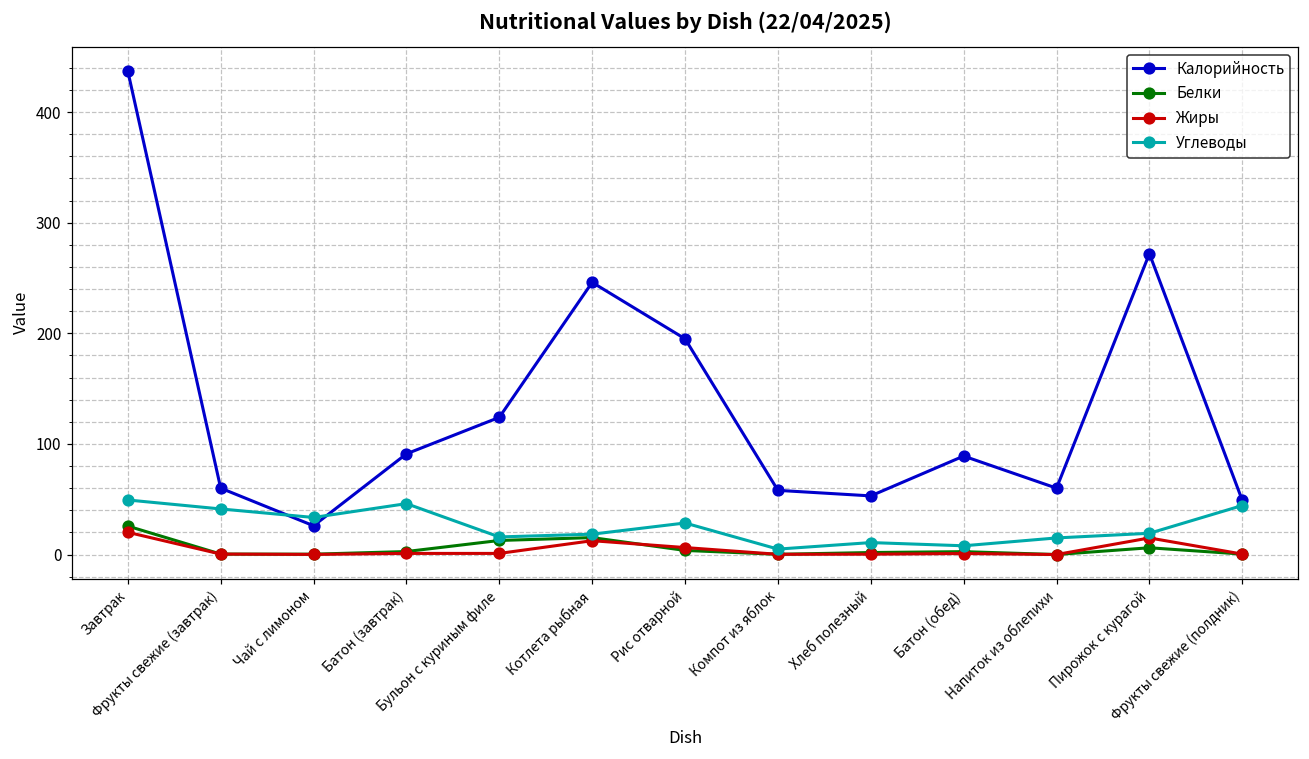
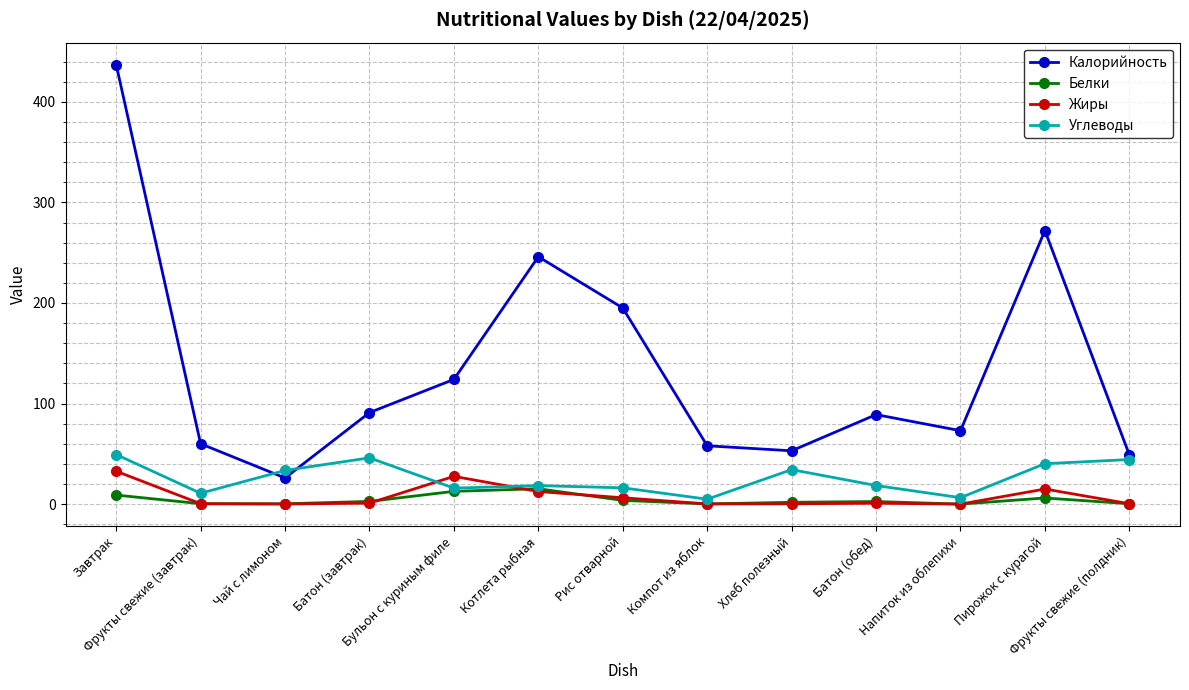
  {
    "Калорийность": {
      "Завтрак": 437,
      "Фрукты свежие (завтрак)": 60,
      "Чай с лимоном": 26,
      "Батон (завтрак)": 91,
      "Бульон с куриным филе": 124,
      "Котлета рыбная": 246,
      "Рис отварной": 195,
      "Компот из яблок": 58,
      "Хлеб полезный": 53,
      "Батон (обед)": 89,
-     "Напиток из облепихи": 60,
+     "Напиток из облепихи": 73,
      "Пирожок с курагой": 272,
      "Фрукты свежие (полдник)": 49
    },
    "Белки": {
-     "Завтрак": 26,
+     "Завтрак": 9,
      "Бульон с куриным филе": 13,
      "Котлета рыбная": 15,
      "Рис отварной": 4,
      "Пирожок с курагой": 6
    },
    "Жиры": {
-     "Завтрак": 20,
-     "Бульон с куриным филе": 1,
+     "Завтрак": 33,
+     "Бульон с куриным филе": 28,
      "Котлета рыбная": 13,
      "Рис отварной": 6,
      "Пирожок с курагой": 15
    },
    "Углеводы": {
      "Завтрак": 49,
-     "Фрукты свежие (завтрак)": 41,
+     "Фрукты свежие (завтрак)": 11,
      "Чай с лимоном": 34,
      "Батон (завтрак)": 46,
      "Бульон с куриным филе": 16,
      "Котлета рыбная": 18,
-     "Рис отварной": 29,
+     "Рис отварной": 16,
      "Компот из яблок": 5,
-     "Хлеб полезный": 11,
-     "Батон (обед)": 8,
-     "Напиток из облепихи": 15,
-     "Пирожок с курагой": 19,
+     "Хлеб полезный": 34,
+     "Батон (обед)": 19,
+     "Напиток из облепихи": 6,
+     "Пирожок с курагой": 40,
      "Фрукты свежие (полдник)": 44
    }
  }
